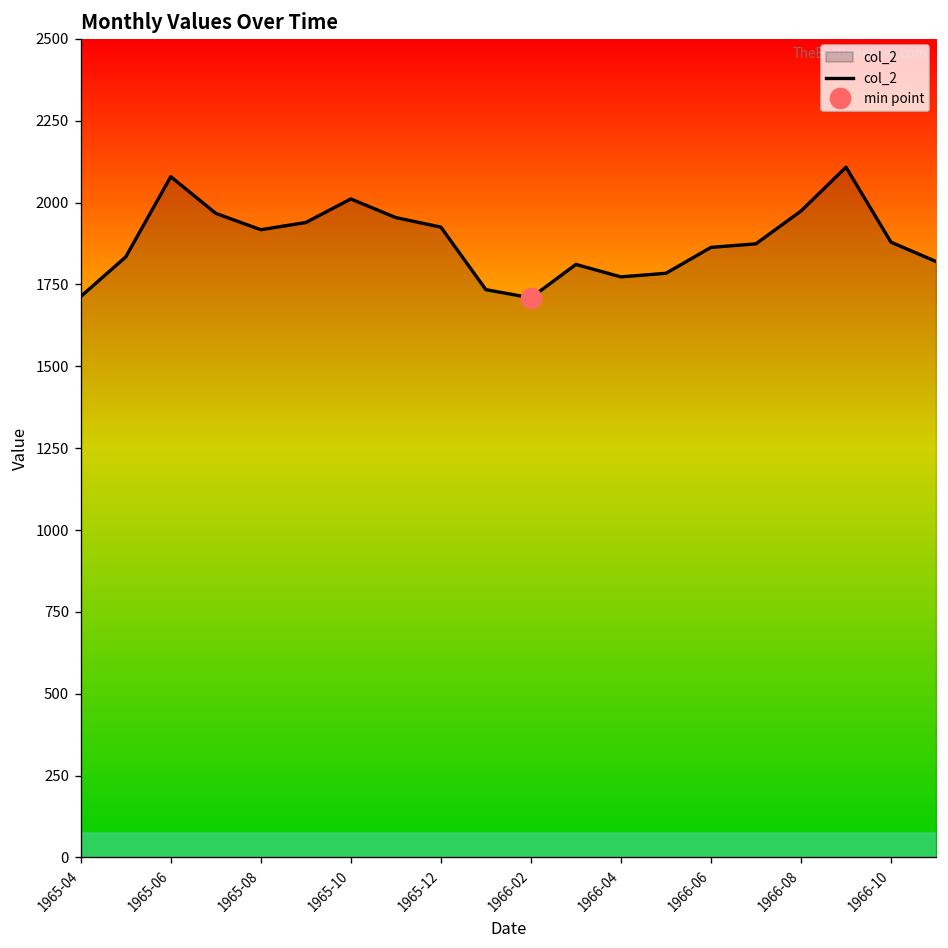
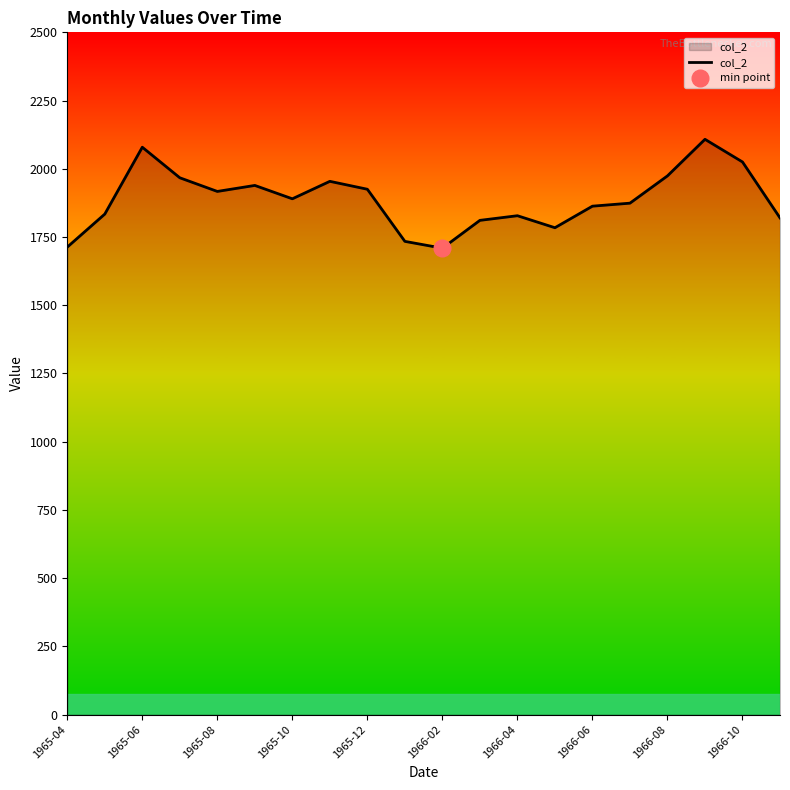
  {
    "col_2": {
      "1965-04": 1710,
      "1965-06": 2080,
      "1965-08": 1920,
-     "1965-10": 2010,
+     "1965-10": 1890,
      "1965-12": 1930,
-     "1966-04": 1770,
+     "1966-04": 1830,
      "1966-06": 1860,
      "1966-08": 1970,
-     "1966-10": 1880
+     "1966-10": 2030
    }
  }
